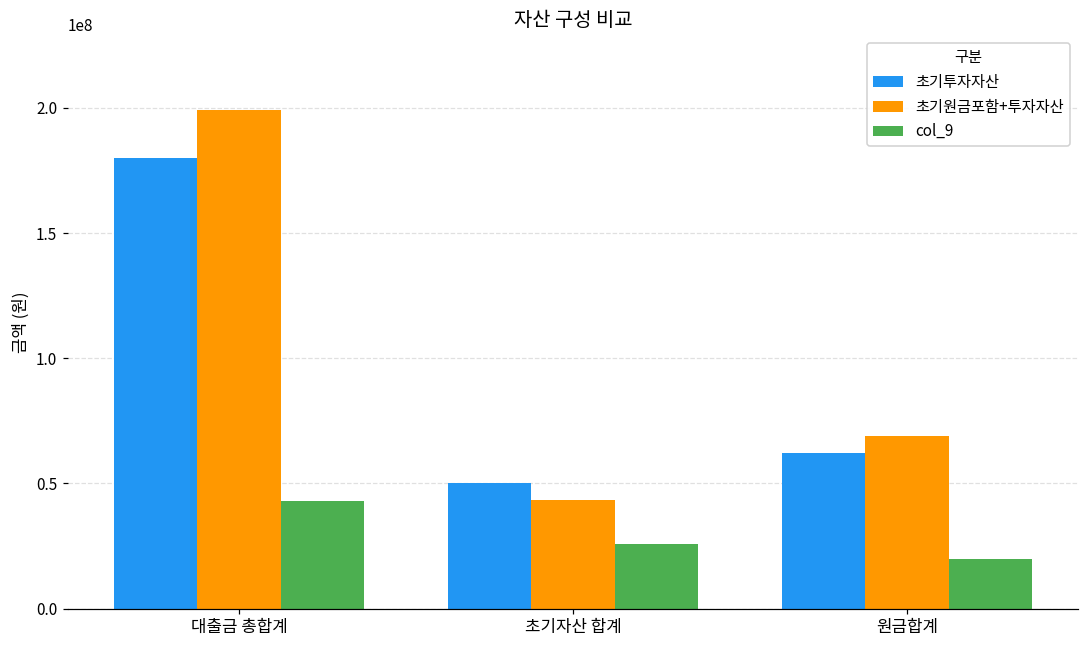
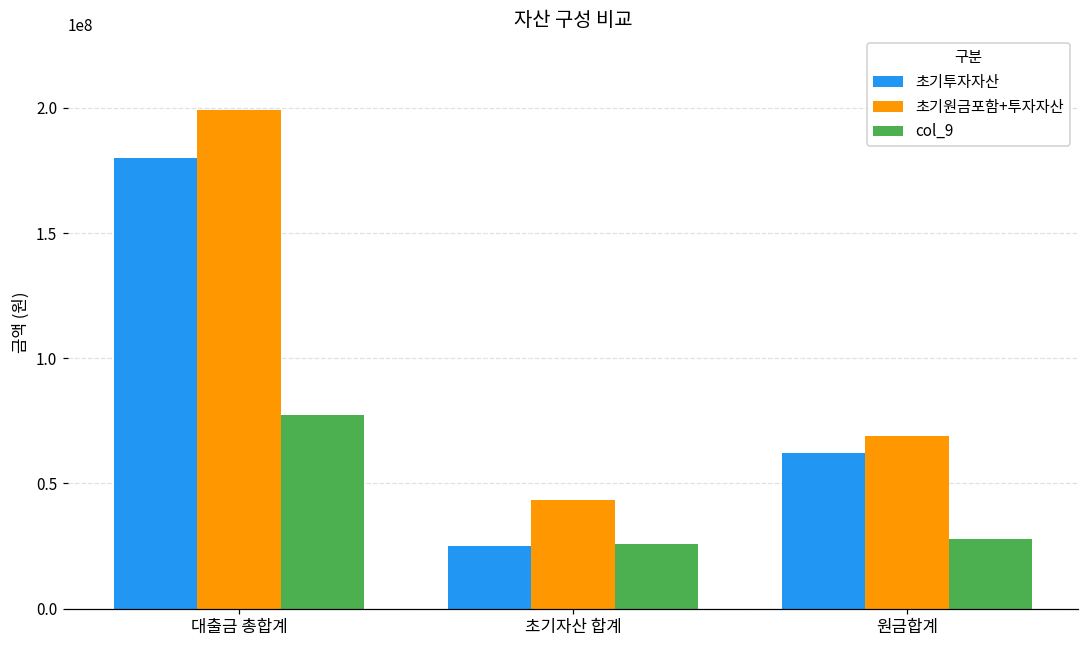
  {
    "초기투자자산": {
      "대출금 총합계": 180000000,
-     "초기자산 합계": 50000000,
+     "초기자산 합계": 25000000,
      "원금합계": 62000000
    },
    "초기원금포함+투자자산": {
      "대출금 총합계": 199000000,
      "초기자산 합계": 43000000,
      "원금합계": 69000000
    },
    "col_9": {
-     "대출금 총합계": 43000000,
+     "대출금 총합계": 77000000,
      "초기자산 합계": 26000000,
-     "원금합계": 20000000
+     "원금합계": 28000000
    }
  }
